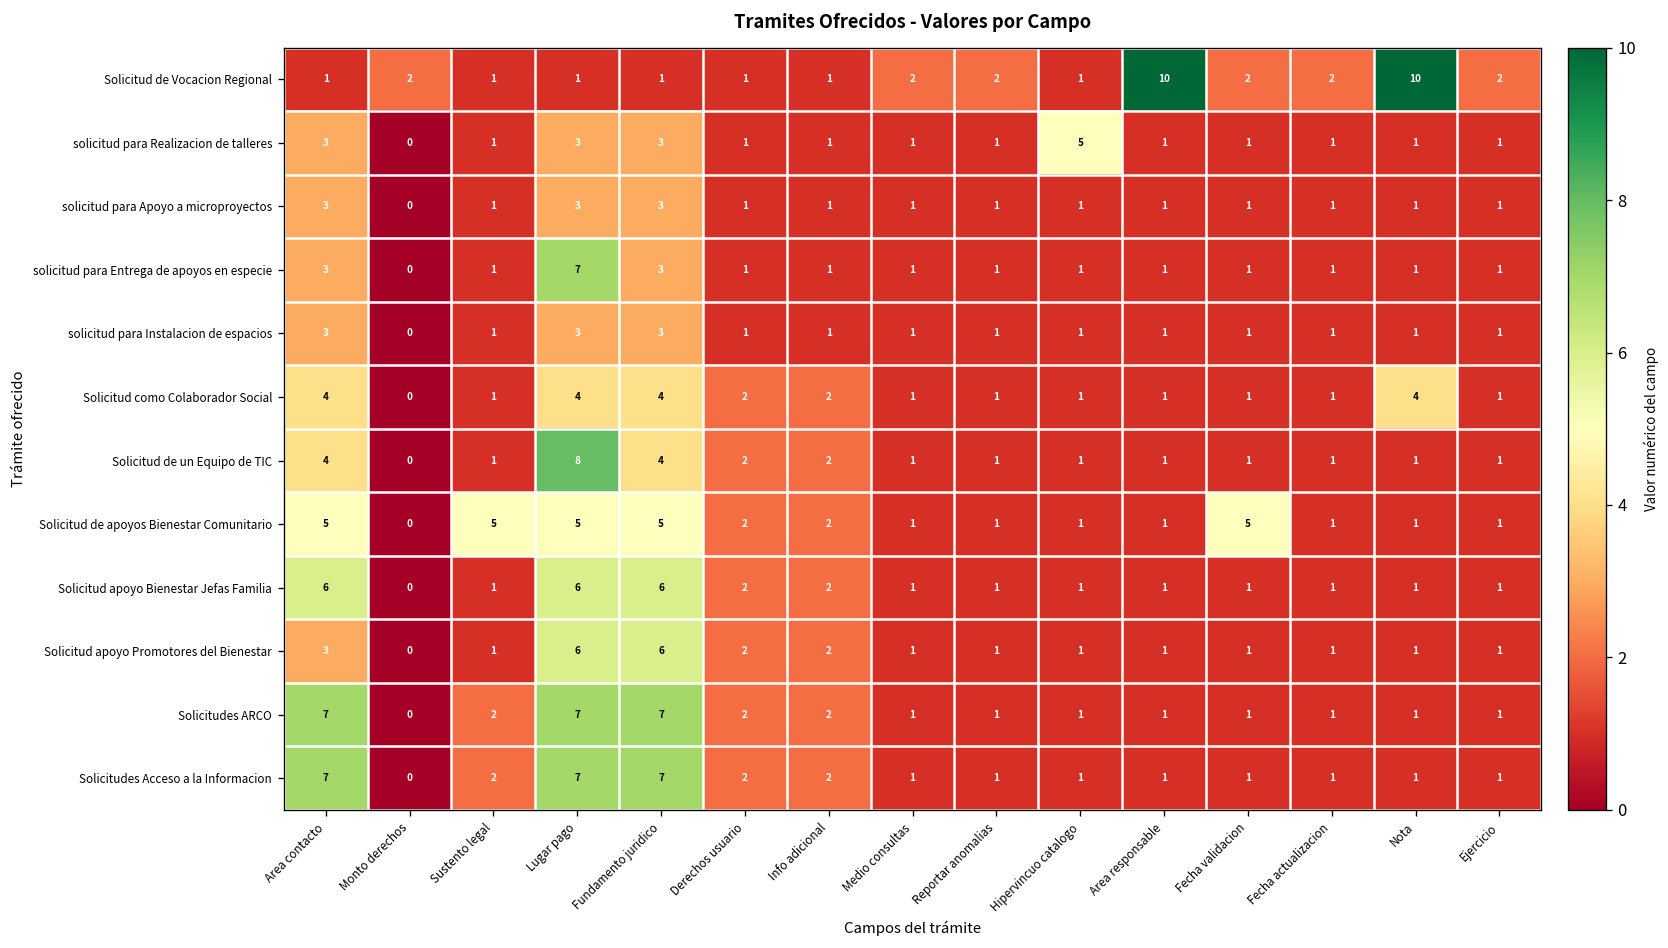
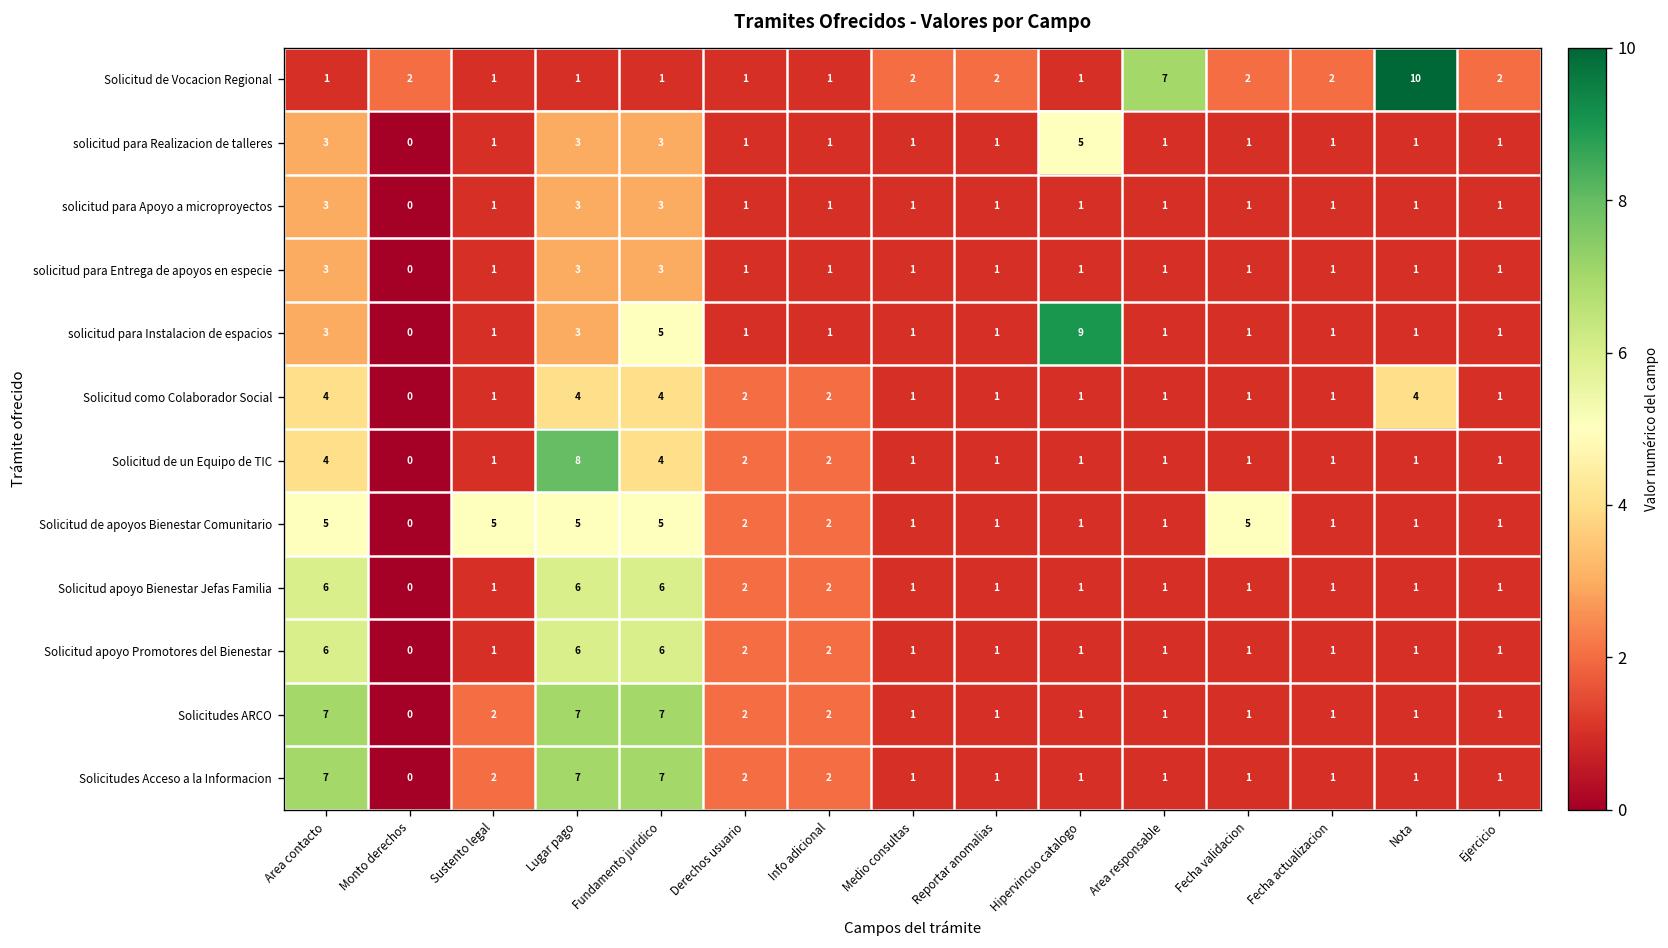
  {
    "Solicitud de Vocacion Regional": {
      "Area contacto": 1,
      "Monto derechos": 2,
      "Sustento legal": 1,
      "Lugar pago": 1,
      "Fundamento juridico": 1,
      "Derechos usuario": 1,
      "Info adicional": 1,
      "Medio consultas": 2,
      "Reportar anomalias": 2,
      "Hipervincuo catalogo": 1,
-     "Area responsable": 10,
+     "Area responsable": 7,
      "Fecha validacion": 2,
      "Fecha actualizacion": 2,
      "Nota": 10,
      "Ejercicio": 2
    },
    "solicitud para Realizacion de talleres": {
      "Area contacto": 3,
      "Monto derechos": 0,
      "Sustento legal": 1,
      "Lugar pago": 3,
      "Fundamento juridico": 3,
      "Derechos usuario": 1,
      "Info adicional": 1,
      "Medio consultas": 1,
      "Reportar anomalias": 1,
      "Hipervincuo catalogo": 5,
      "Area responsable": 1,
      "Fecha validacion": 1,
      "Fecha actualizacion": 1,
      "Nota": 1,
      "Ejercicio": 1
    },
    "solicitud para Apoyo a microproyectos": {
      "Area contacto": 3,
      "Monto derechos": 0,
      "Sustento legal": 1,
      "Lugar pago": 3,
      "Fundamento juridico": 3,
      "Derechos usuario": 1,
      "Info adicional": 1,
      "Medio consultas": 1,
      "Reportar anomalias": 1,
      "Hipervincuo catalogo": 1,
      "Area responsable": 1,
      "Fecha validacion": 1,
      "Fecha actualizacion": 1,
      "Nota": 1,
      "Ejercicio": 1
    },
    "solicitud para Entrega de apoyos en especie": {
      "Area contacto": 3,
      "Monto derechos": 0,
      "Sustento legal": 1,
-     "Lugar pago": 7,
+     "Lugar pago": 3,
      "Fundamento juridico": 3,
      "Derechos usuario": 1,
      "Info adicional": 1,
      "Medio consultas": 1,
      "Reportar anomalias": 1,
      "Hipervincuo catalogo": 1,
      "Area responsable": 1,
      "Fecha validacion": 1,
      "Fecha actualizacion": 1,
      "Nota": 1,
      "Ejercicio": 1
    },
    "solicitud para Instalacion de espacios": {
      "Area contacto": 3,
      "Monto derechos": 0,
      "Sustento legal": 1,
      "Lugar pago": 3,
-     "Fundamento juridico": 3,
+     "Fundamento juridico": 5,
      "Derechos usuario": 1,
      "Info adicional": 1,
      "Medio consultas": 1,
      "Reportar anomalias": 1,
-     "Hipervincuo catalogo": 1,
+     "Hipervincuo catalogo": 9,
      "Area responsable": 1,
      "Fecha validacion": 1,
      "Fecha actualizacion": 1,
      "Nota": 1,
      "Ejercicio": 1
    },
    "Solicitud como Colaborador Social": {
      "Area contacto": 4,
      "Monto derechos": 0,
      "Sustento legal": 1,
      "Lugar pago": 4,
      "Fundamento juridico": 4,
      "Derechos usuario": 2,
      "Info adicional": 2,
      "Medio consultas": 1,
      "Reportar anomalias": 1,
      "Hipervincuo catalogo": 1,
      "Area responsable": 1,
      "Fecha validacion": 1,
      "Fecha actualizacion": 1,
      "Nota": 4,
      "Ejercicio": 1
    },
    "Solicitud de un Equipo de TIC": {
      "Area contacto": 4,
      "Monto derechos": 0,
      "Sustento legal": 1,
      "Lugar pago": 8,
      "Fundamento juridico": 4,
      "Derechos usuario": 2,
      "Info adicional": 2,
      "Medio consultas": 1,
      "Reportar anomalias": 1,
      "Hipervincuo catalogo": 1,
      "Area responsable": 1,
      "Fecha validacion": 1,
      "Fecha actualizacion": 1,
      "Nota": 1,
      "Ejercicio": 1
    },
    "Solicitud de apoyos Bienestar Comunitario": {
      "Area contacto": 5,
      "Monto derechos": 0,
      "Sustento legal": 5,
      "Lugar pago": 5,
      "Fundamento juridico": 5,
      "Derechos usuario": 2,
      "Info adicional": 2,
      "Medio consultas": 1,
      "Reportar anomalias": 1,
      "Hipervincuo catalogo": 1,
      "Area responsable": 1,
      "Fecha validacion": 5,
      "Fecha actualizacion": 1,
      "Nota": 1,
      "Ejercicio": 1
    },
    "Solicitud apoyo Bienestar Jefas Familia": {
      "Area contacto": 6,
      "Monto derechos": 0,
      "Sustento legal": 1,
      "Lugar pago": 6,
      "Fundamento juridico": 6,
      "Derechos usuario": 2,
      "Info adicional": 2,
      "Medio consultas": 1,
      "Reportar anomalias": 1,
      "Hipervincuo catalogo": 1,
      "Area responsable": 1,
      "Fecha validacion": 1,
      "Fecha actualizacion": 1,
      "Nota": 1,
      "Ejercicio": 1
    },
    "Solicitud apoyo Promotores del Bienestar": {
-     "Area contacto": 3,
+     "Area contacto": 6,
      "Monto derechos": 0,
      "Sustento legal": 1,
      "Lugar pago": 6,
      "Fundamento juridico": 6,
      "Derechos usuario": 2,
      "Info adicional": 2,
      "Medio consultas": 1,
      "Reportar anomalias": 1,
      "Hipervincuo catalogo": 1,
      "Area responsable": 1,
      "Fecha validacion": 1,
      "Fecha actualizacion": 1,
      "Nota": 1,
      "Ejercicio": 1
    },
    "Solicitudes ARCO": {
      "Area contacto": 7,
      "Monto derechos": 0,
      "Sustento legal": 2,
      "Lugar pago": 7,
      "Fundamento juridico": 7,
      "Derechos usuario": 2,
      "Info adicional": 2,
      "Medio consultas": 1,
      "Reportar anomalias": 1,
      "Hipervincuo catalogo": 1,
      "Area responsable": 1,
      "Fecha validacion": 1,
      "Fecha actualizacion": 1,
      "Nota": 1,
      "Ejercicio": 1
    },
    "Solicitudes Acceso a la Informacion": {
      "Area contacto": 7,
      "Monto derechos": 0,
      "Sustento legal": 2,
      "Lugar pago": 7,
      "Fundamento juridico": 7,
      "Derechos usuario": 2,
      "Info adicional": 2,
      "Medio consultas": 1,
      "Reportar anomalias": 1,
      "Hipervincuo catalogo": 1,
      "Area responsable": 1,
      "Fecha validacion": 1,
      "Fecha actualizacion": 1,
      "Nota": 1,
      "Ejercicio": 1
    }
  }
